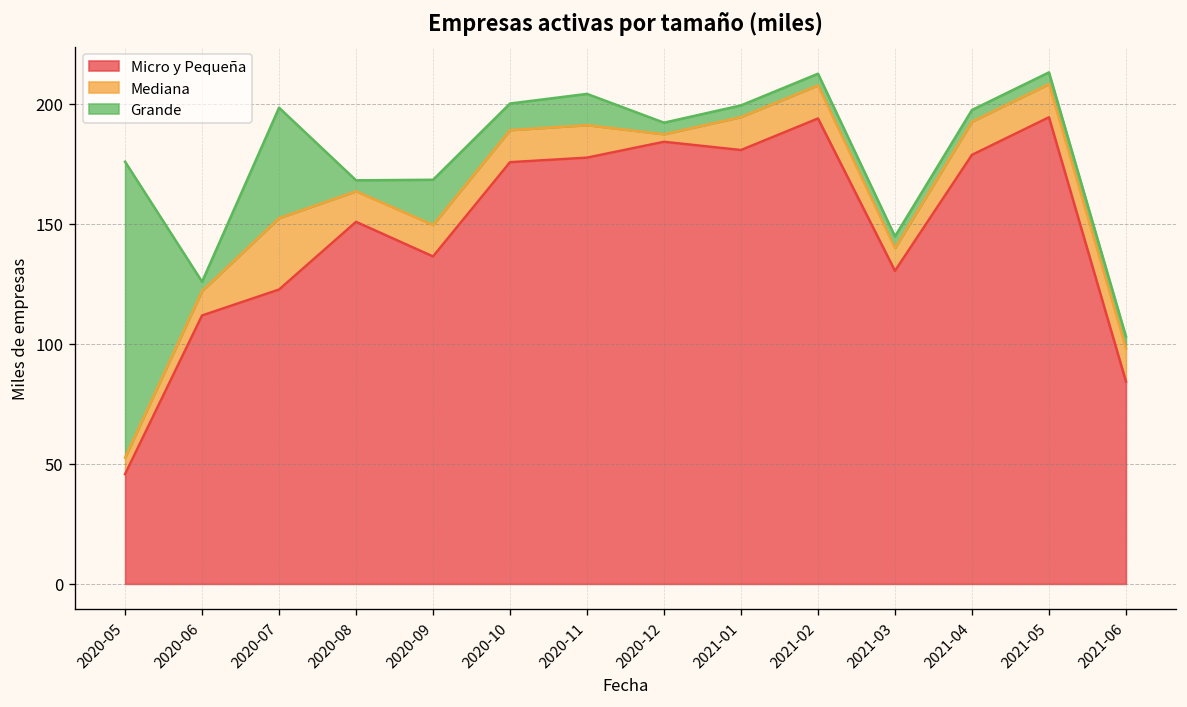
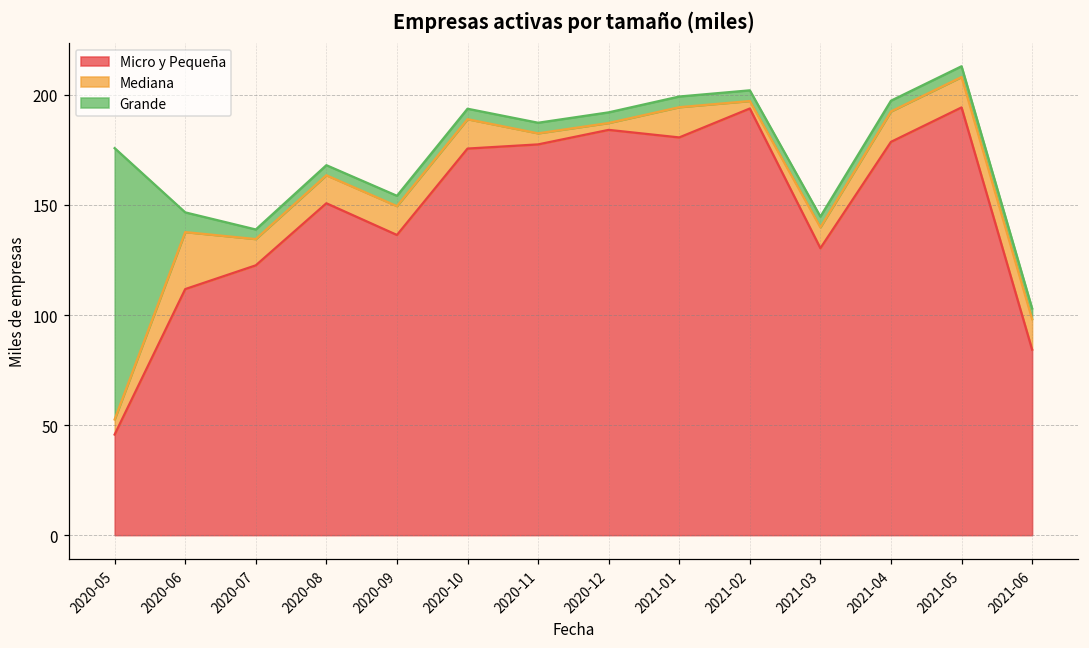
  {
    "Micro y Pequeña": {
      "2020-05": 46,
      "2020-06": 112,
      "2020-07": 123,
      "2020-08": 151,
      "2020-09": 136,
      "2020-10": 176,
      "2020-11": 177,
      "2020-12": 184,
      "2021-01": 181,
      "2021-02": 194,
      "2021-03": 130,
      "2021-04": 179,
      "2021-05": 194,
      "2021-06": 84
    },
    "Mediana": {
      "2020-05": 7,
-     "2020-06": 10,
-     "2020-07": 30,
+     "2020-06": 26,
+     "2020-07": 12,
      "2020-08": 13,
      "2020-09": 13,
      "2020-10": 13,
-     "2020-11": 14,
+     "2020-11": 5,
      "2020-12": 3,
      "2021-01": 14,
-     "2021-02": 14,
+     "2021-02": 3,
      "2021-03": 9,
      "2021-04": 14,
      "2021-05": 14,
      "2021-06": 14
    },
    "Grande": {
      "2020-05": 123,
-     "2020-06": 4,
-     "2020-07": 46,
+     "2020-06": 9,
+     "2020-07": 4,
      "2020-08": 5,
-     "2020-09": 19,
-     "2020-10": 11,
-     "2020-11": 13,
+     "2020-09": 5,
+     "2020-10": 5,
+     "2020-11": 5,
      "2020-12": 5,
      "2021-01": 5,
      "2021-02": 5,
      "2021-03": 5,
      "2021-04": 5,
      "2021-05": 5,
      "2021-06": 5
    }
  }
